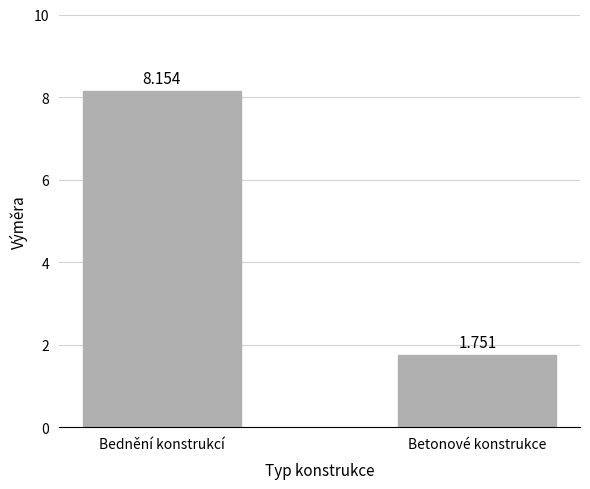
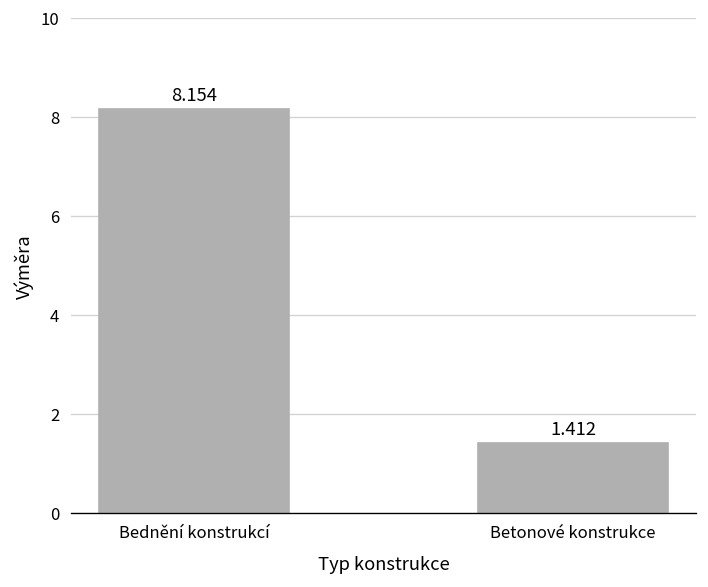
  {
    "Bednění konstrukcí": 8.154,
-   "Betonové konstrukce": 1.751
+   "Betonové konstrukce": 1.412
  }
